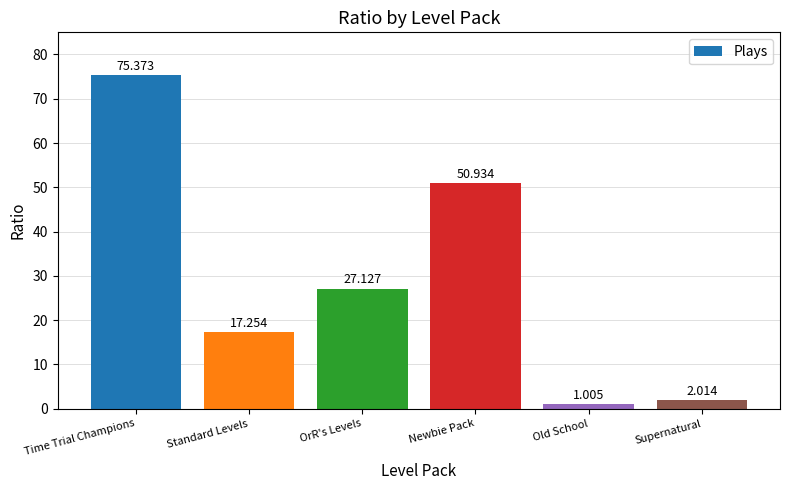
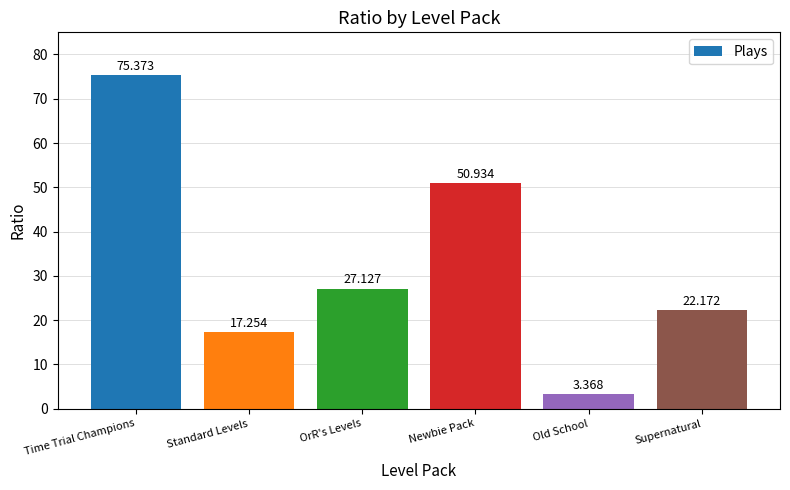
  {
    "Time Trial Champions": 75.373,
    "Standard Levels": 17.254,
    "OrR's Levels": 27.127,
    "Newbie Pack": 50.934,
-   "Old School": 1.005,
-   "Supernatural": 2.014
+   "Old School": 3.368,
+   "Supernatural": 22.172
  }
